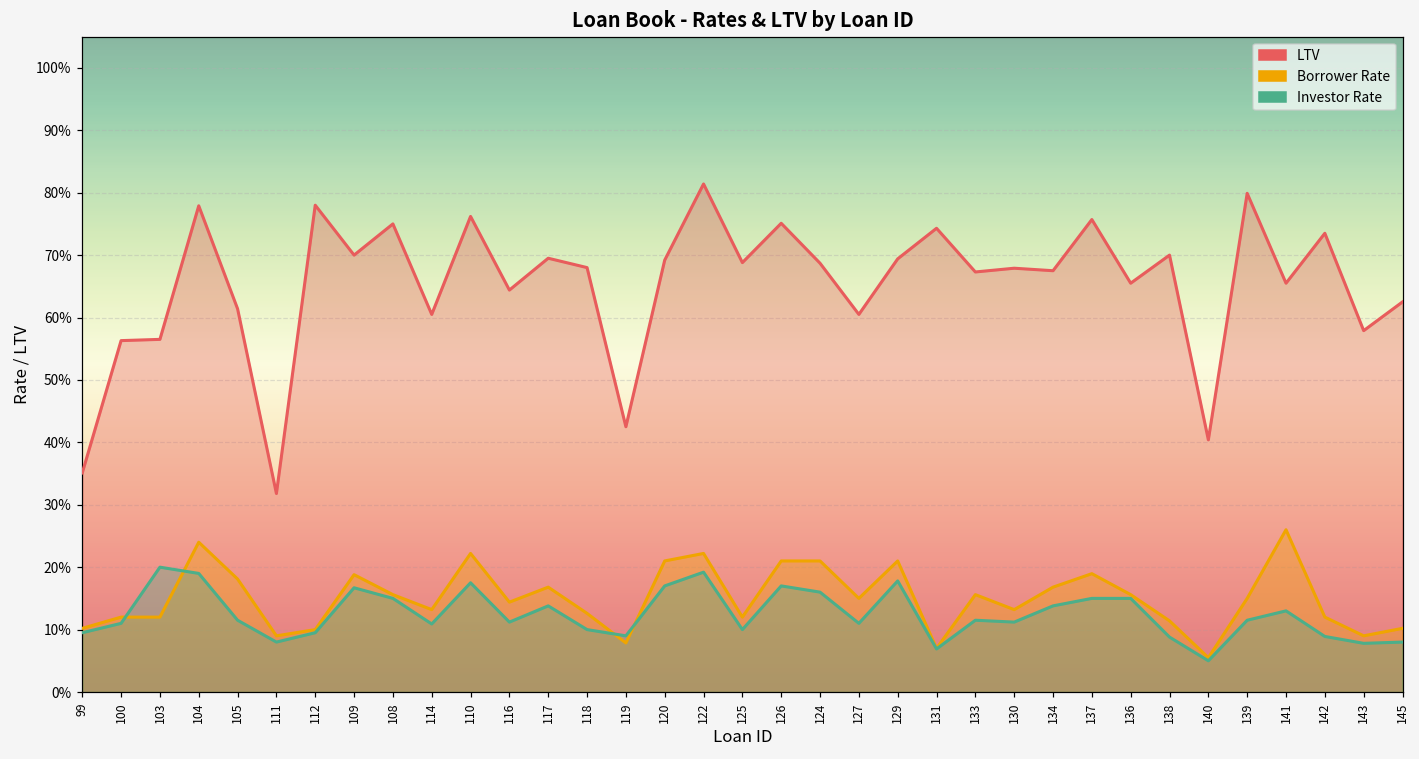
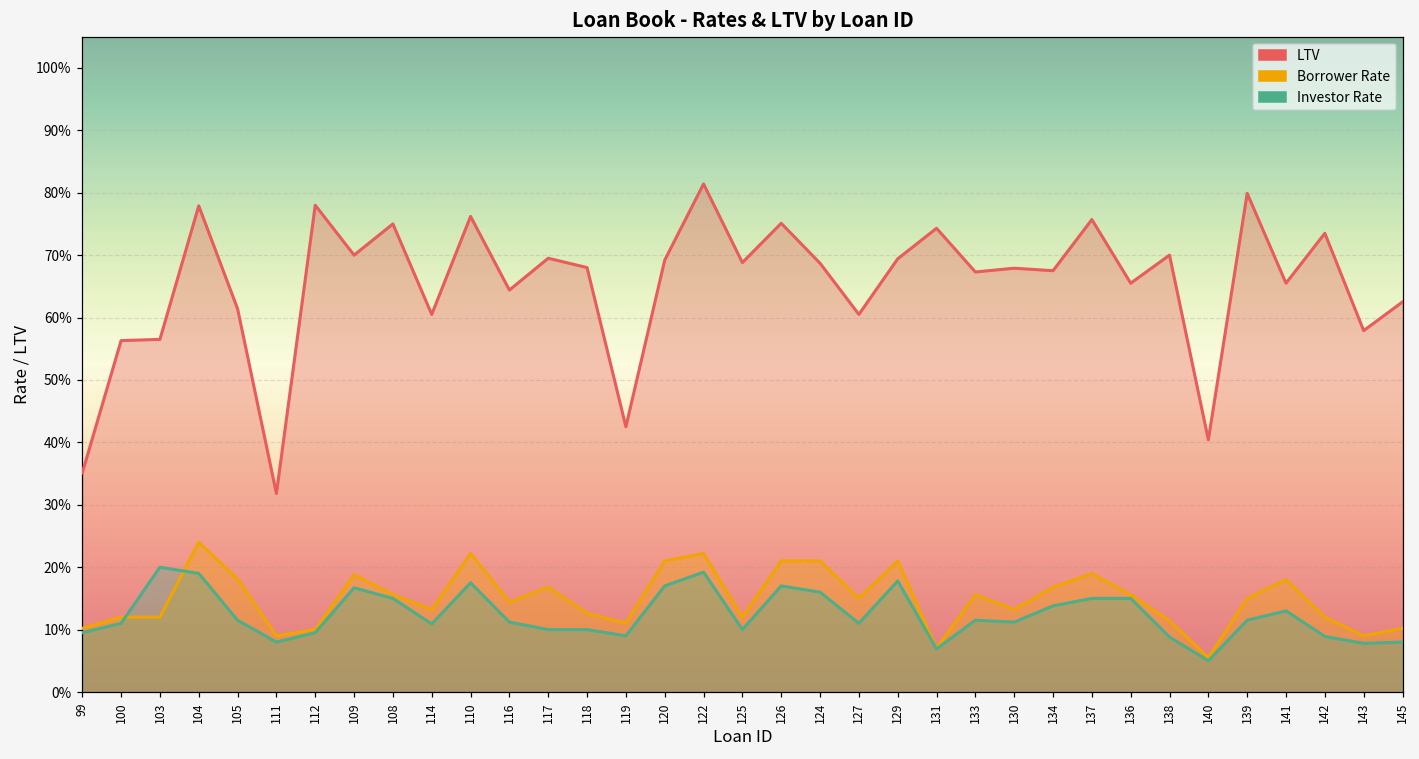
  {
    "LTV": {
      "99": "35%",
      "100": "56%",
      "103": "56%",
      "104": "78%",
      "105": "61%",
      "111": "32%",
      "112": "78%",
      "109": "70%",
      "108": "75%",
      "114": "61%",
      "110": "76%",
      "116": "64%",
      "117": "70%",
      "118": "68%",
      "119": "43%",
      "120": "69%",
      "122": "81%",
      "125": "69%",
      "126": "75%",
      "124": "69%",
      "127": "61%",
      "129": "69%",
      "131": "74%",
      "133": "67%",
      "130": "68%",
      "134": "68%",
      "137": "76%",
      "136": "66%",
      "138": "70%",
      "140": "40%",
      "139": "80%",
      "141": "66%",
      "142": "74%",
      "143": "58%",
      "145": "63%"
    },
    "Borrower Rate": {
      "99": "10%",
      "100": "12%",
      "103": "12%",
      "104": "24%",
      "105": "18%",
      "111": "9%",
      "112": "10%",
      "109": "19%",
      "108": "16%",
      "114": "13%",
      "110": "22%",
      "116": "14%",
      "117": "17%",
      "118": "13%",
-     "119": "8%",
+     "119": "11%",
      "120": "21%",
      "122": "22%",
      "125": "12%",
      "126": "21%",
      "124": "21%",
      "127": "15%",
      "129": "21%",
      "133": "16%",
      "130": "13%",
      "134": "17%",
      "137": "19%",
      "136": "16%",
      "138": "11%",
      "140": "6%",
      "139": "15%",
-     "141": "26%",
+     "141": "18%",
      "142": "12%",
      "143": "9%",
      "145": "10%"
    },
    "Investor Rate": {
      "99": "10%",
      "100": "11%",
      "103": "20%",
      "104": "19%",
      "105": "12%",
      "111": "8%",
      "112": "10%",
      "109": "17%",
      "108": "15%",
      "114": "11%",
      "110": "18%",
      "116": "11%",
-     "117": "14%",
+     "117": "10%",
      "118": "10%",
      "119": "9%",
      "120": "17%",
      "122": "19%",
      "125": "10%",
      "126": "17%",
      "124": "16%",
      "127": "11%",
      "129": "18%",
      "133": "12%",
      "130": "11%",
      "134": "14%",
      "137": "15%",
      "136": "15%",
      "138": "9%",
      "140": "5%",
      "139": "12%",
      "141": "13%",
      "142": "9%",
      "143": "8%",
      "145": "8%"
    }
  }
